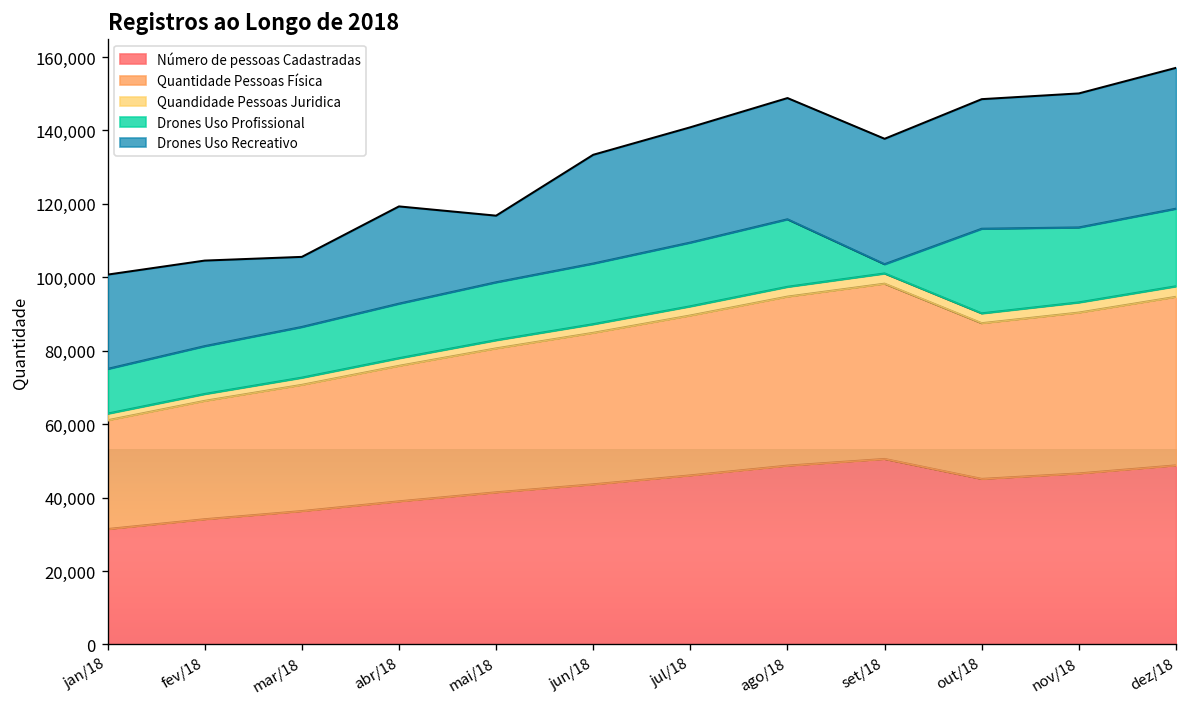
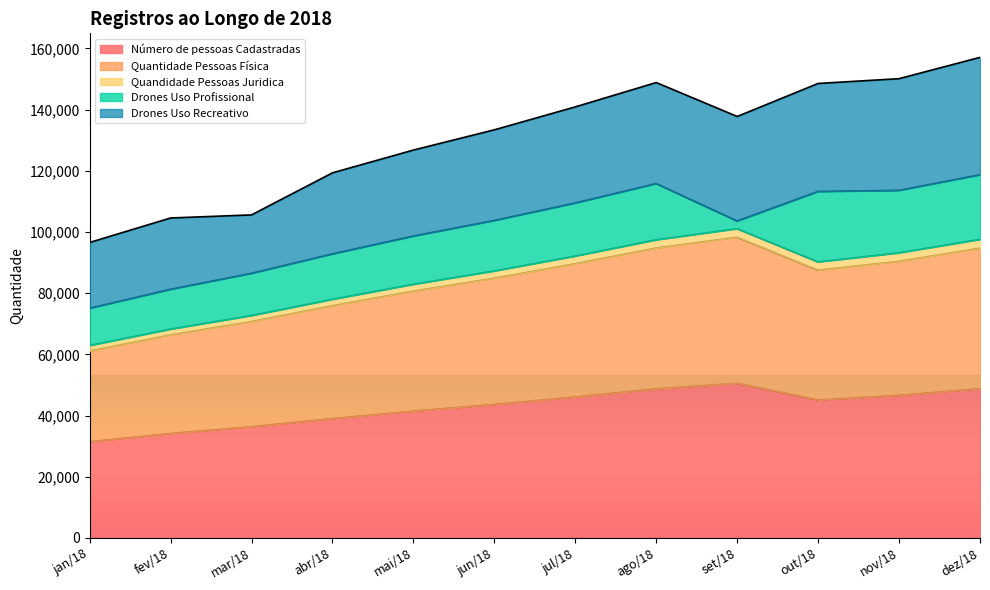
  {
    "Drones Uso Profissional": {
      "jan/18": "12,000",
      "fev/18": "13,000",
      "mar/18": "14,000",
      "abr/18": "15,000",
      "mai/18": "16,000",
      "jun/18": "17,000",
      "jul/18": "17,000",
      "ago/18": "18,000",
      "set/18": "3,000",
      "out/18": "23,000",
      "nov/18": "20,000",
      "dez/18": "21,000"
    },
    "Drones Uso Recreativo": {
-     "jan/18": "26,000",
+     "jan/18": "22,000",
      "fev/18": "23,000",
      "mar/18": "19,000",
      "abr/18": "26,000",
-     "mai/18": "18,000",
+     "mai/18": "28,000",
      "jun/18": "30,000",
      "jul/18": "31,000",
      "ago/18": "33,000",
      "set/18": "34,000",
      "out/18": "35,000",
      "nov/18": "37,000",
      "dez/18": "38,000"
    }
  }
